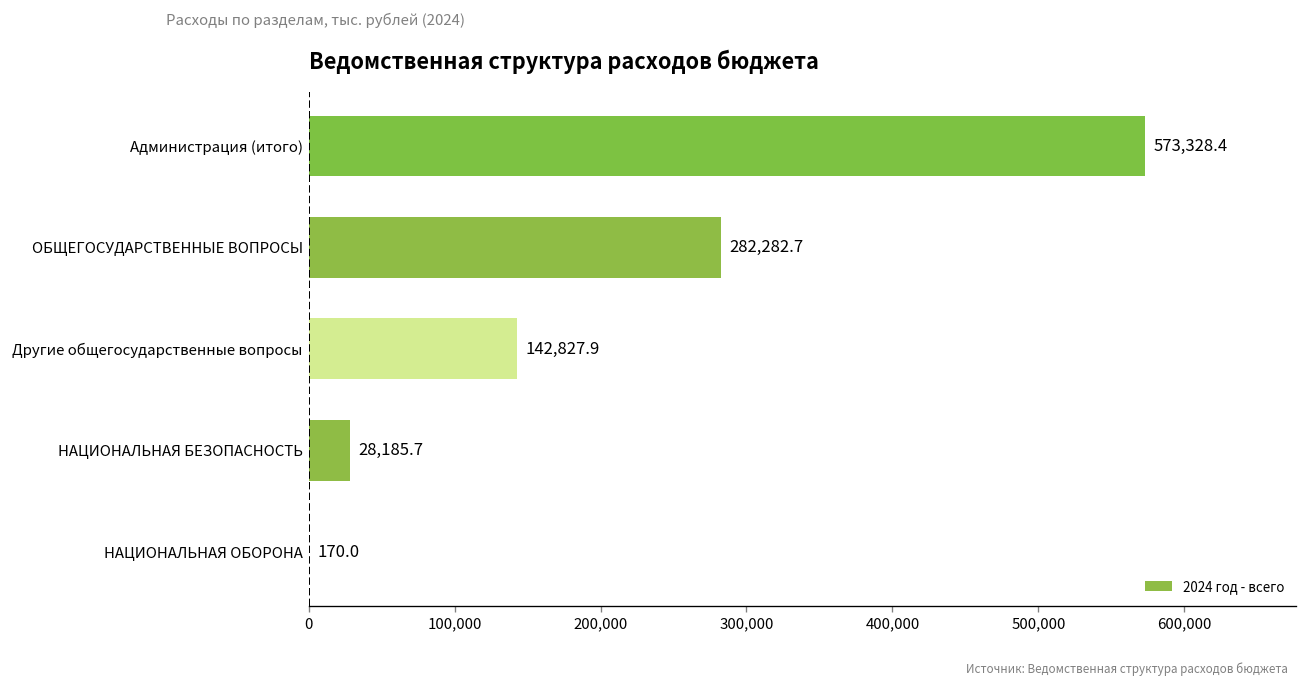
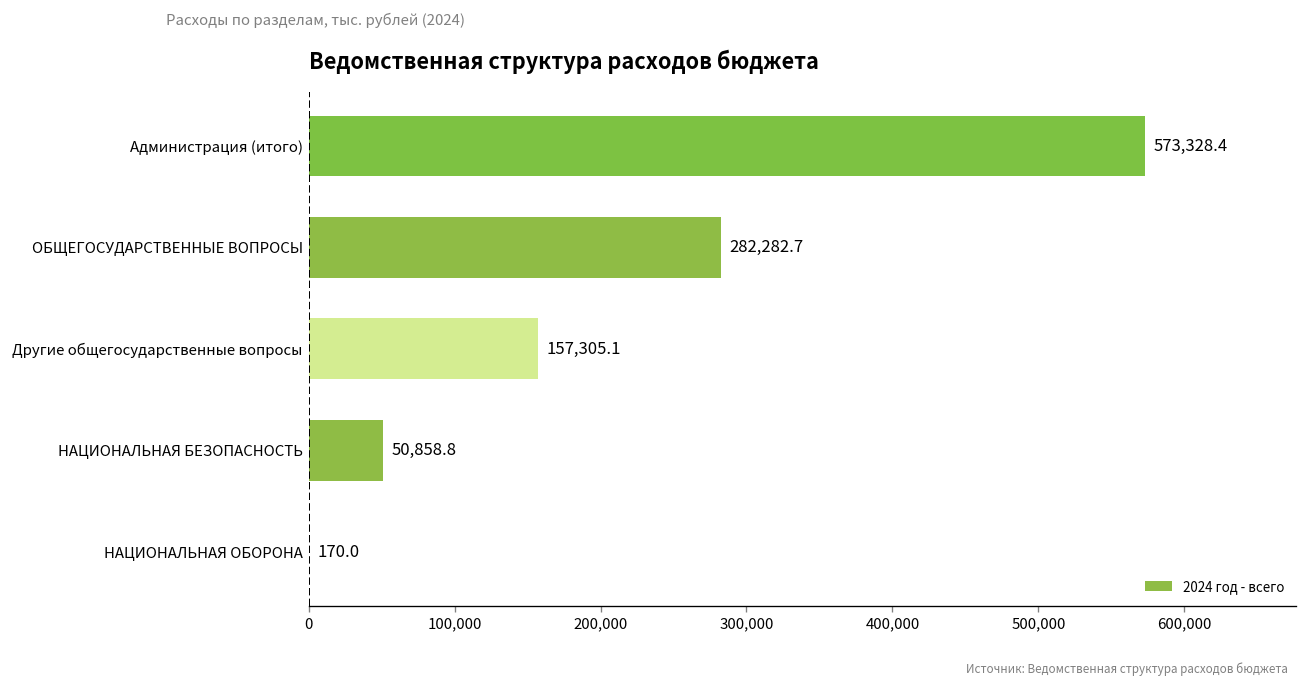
  {
    "Администрация (итого)": "573,328.4",
    "ОБЩЕГОСУДАРСТВЕННЫЕ ВОПРОСЫ": "282,282.7",
-   "Другие общегосударственные вопросы": "142,827.9",
-   "НАЦИОНАЛЬНАЯ БЕЗОПАСНОСТЬ": "28,185.7",
+   "Другие общегосударственные вопросы": "157,305.1",
+   "НАЦИОНАЛЬНАЯ БЕЗОПАСНОСТЬ": "50,858.8",
    "НАЦИОНАЛЬНАЯ ОБОРОНА": "170.0"
  }
